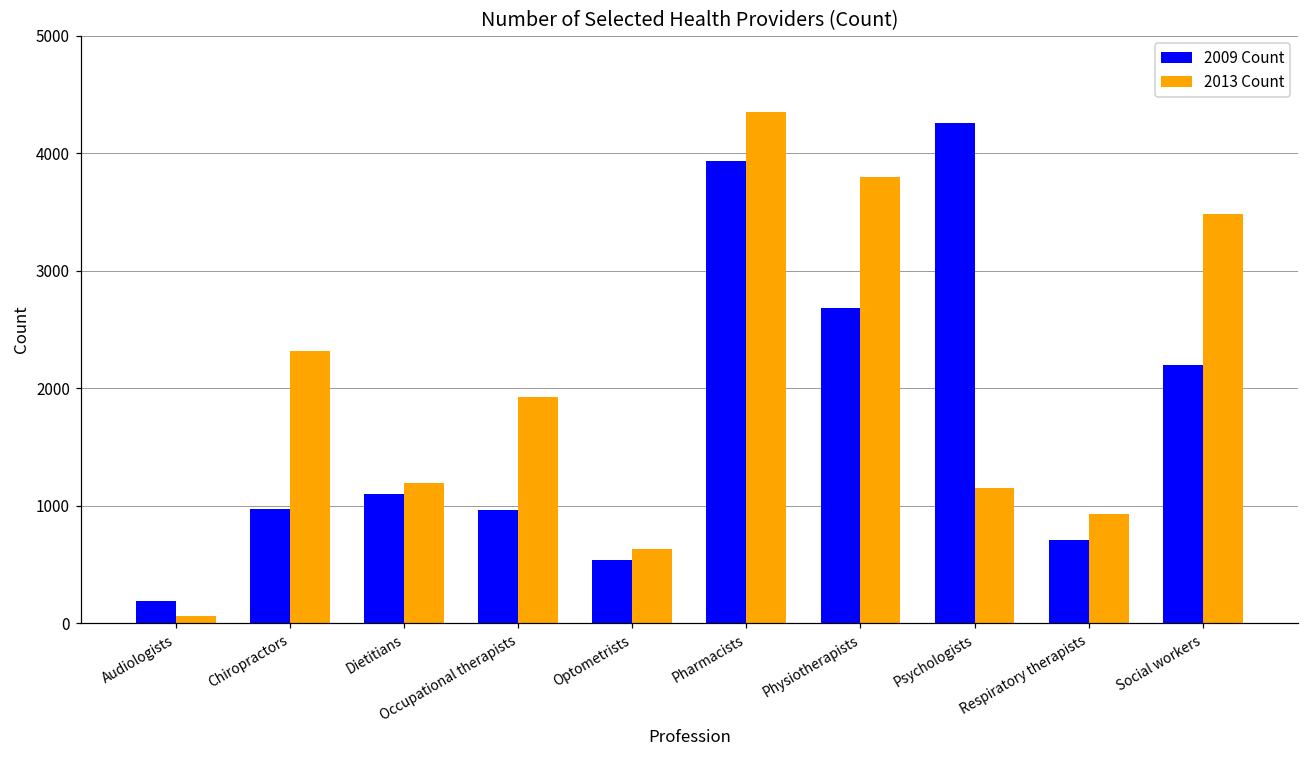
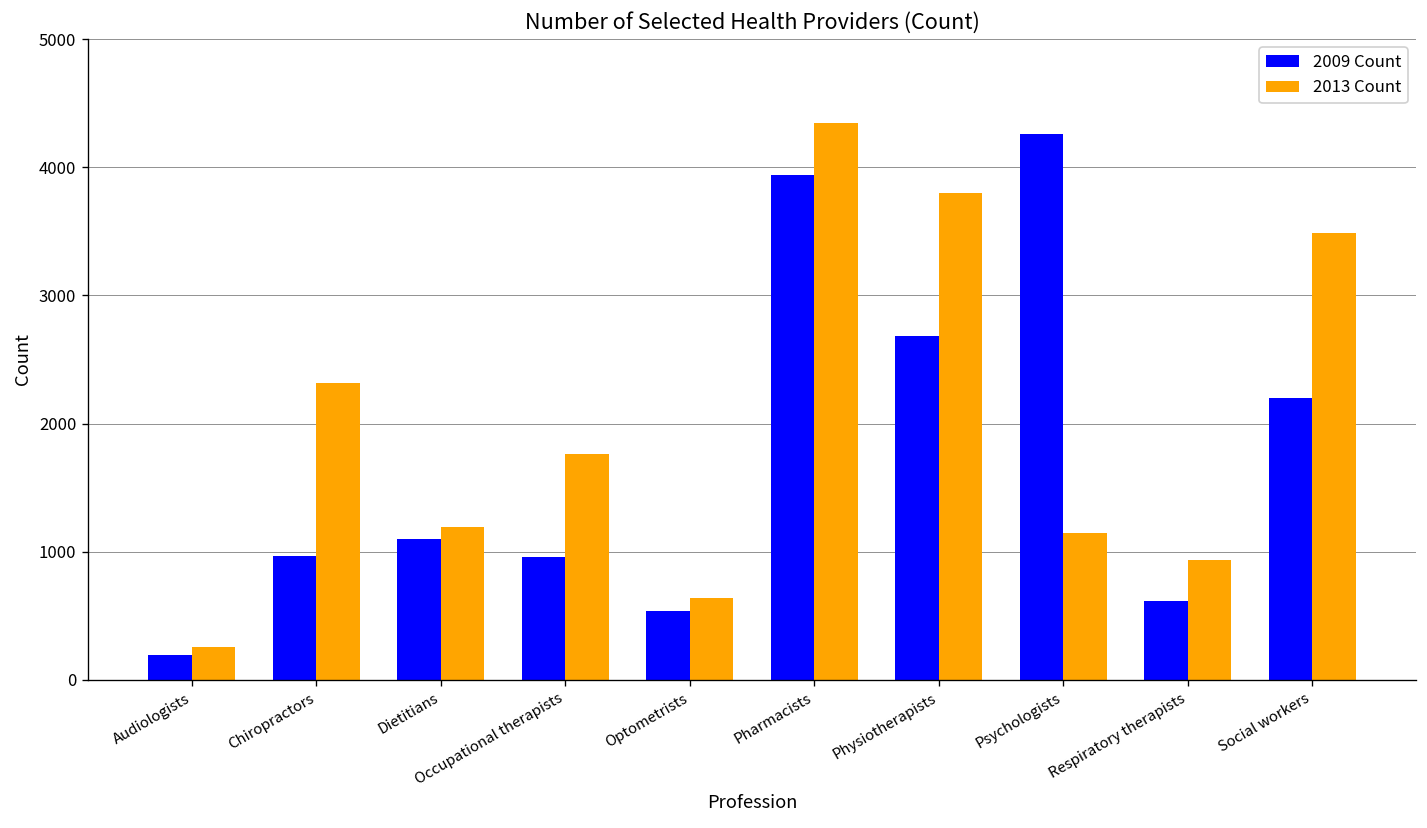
  {
    "2009 Count": {
      "Audiologists": 190,
      "Chiropractors": 970,
      "Dietitians": 1100,
      "Occupational therapists": 960,
      "Optometrists": 540,
      "Pharmacists": 3940,
      "Physiotherapists": 2690,
      "Psychologists": 4260,
-     "Respiratory therapists": 710,
+     "Respiratory therapists": 610,
      "Social workers": 2200
    },
    "2013 Count": {
-     "Audiologists": 60,
+     "Audiologists": 260,
      "Chiropractors": 2320,
      "Dietitians": 1200,
-     "Occupational therapists": 1920,
+     "Occupational therapists": 1760,
      "Optometrists": 640,
      "Pharmacists": 4350,
      "Physiotherapists": 3800,
      "Psychologists": 1150,
      "Respiratory therapists": 930,
      "Social workers": 3490
    }
  }
